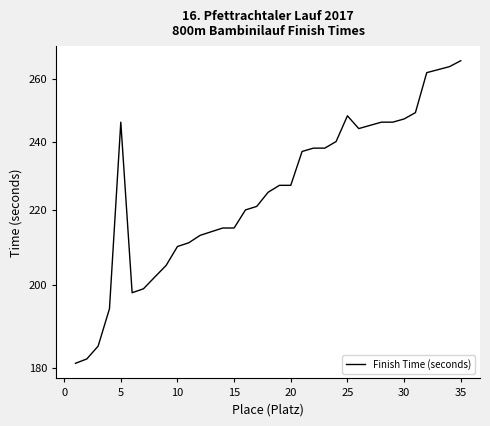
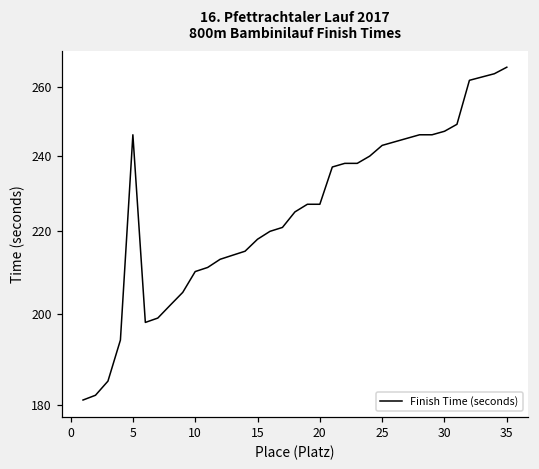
  {
    "5": 246,
    "10": 210,
-   "15": 215,
+   "15": 218,
    "20": 227,
-   "25": 248,
+   "25": 243,
    "30": 247,
    "35": 266
  }
